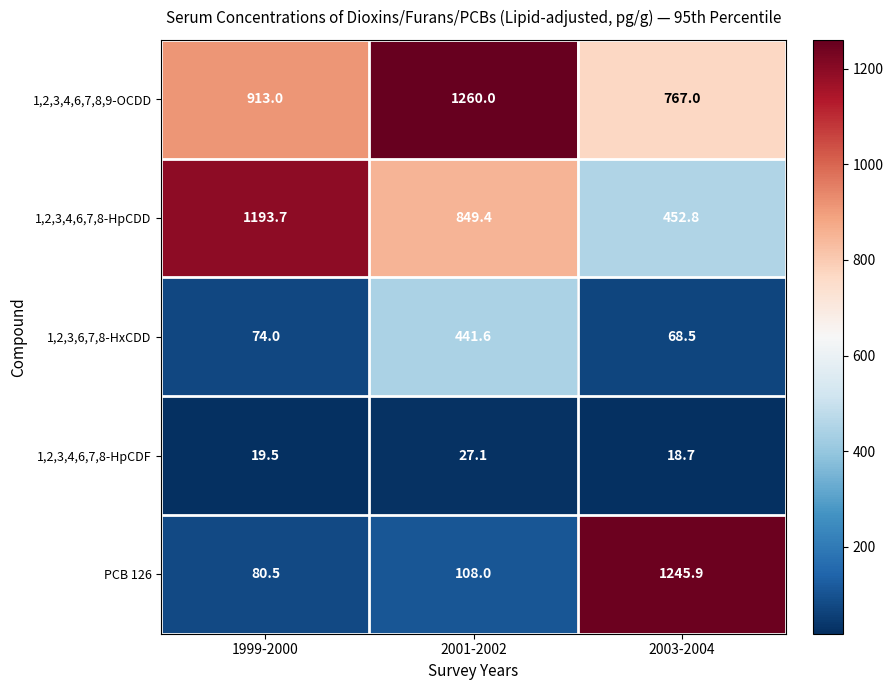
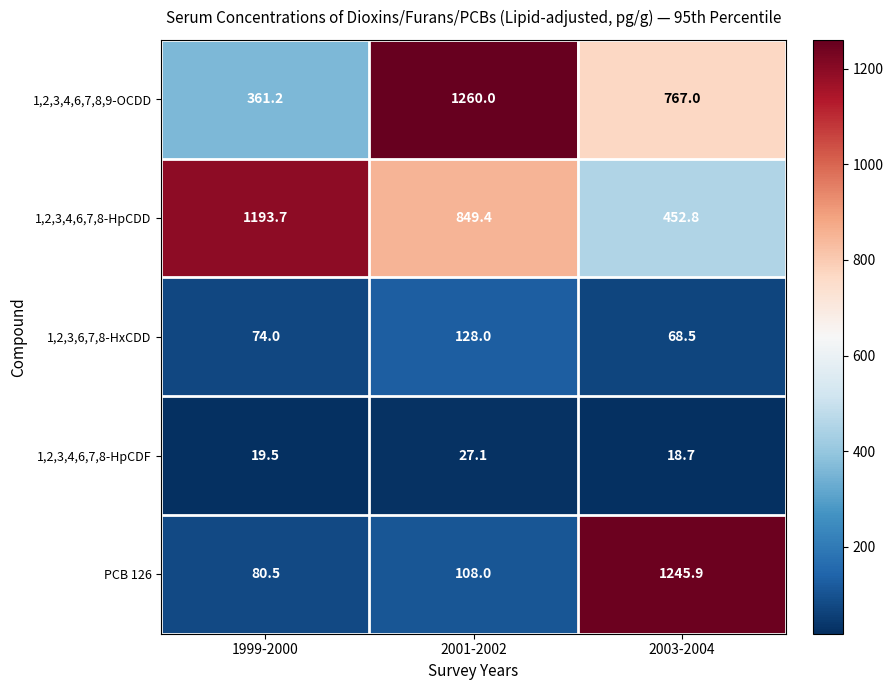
  {
    "1,2,3,4,6,7,8,9-OCDD": {
-     "1999-2000": 913.0,
+     "1999-2000": 361.2,
      "2001-2002": 1260.0,
      "2003-2004": 767.0
    },
    "1,2,3,4,6,7,8-HpCDD": {
      "1999-2000": 1193.7,
      "2001-2002": 849.4,
      "2003-2004": 452.8
    },
    "1,2,3,6,7,8-HxCDD": {
      "1999-2000": 74.0,
-     "2001-2002": 441.6,
+     "2001-2002": 128.0,
      "2003-2004": 68.5
    },
    "1,2,3,4,6,7,8-HpCDF": {
      "1999-2000": 19.5,
      "2001-2002": 27.1,
      "2003-2004": 18.7
    },
    "PCB 126": {
      "1999-2000": 80.5,
      "2001-2002": 108.0,
      "2003-2004": 1245.9
    }
  }
